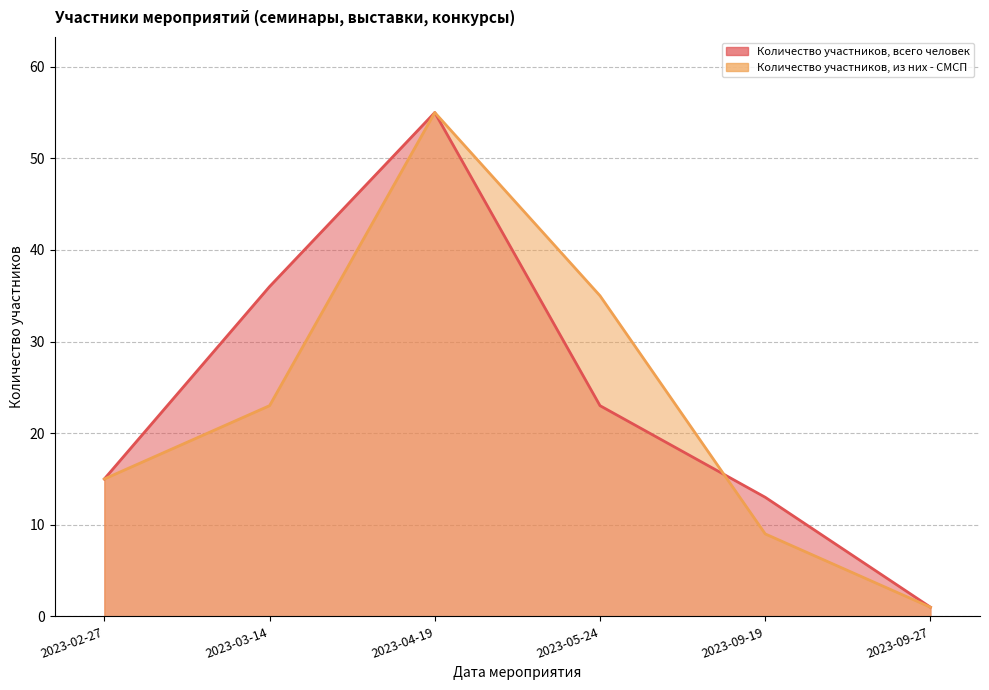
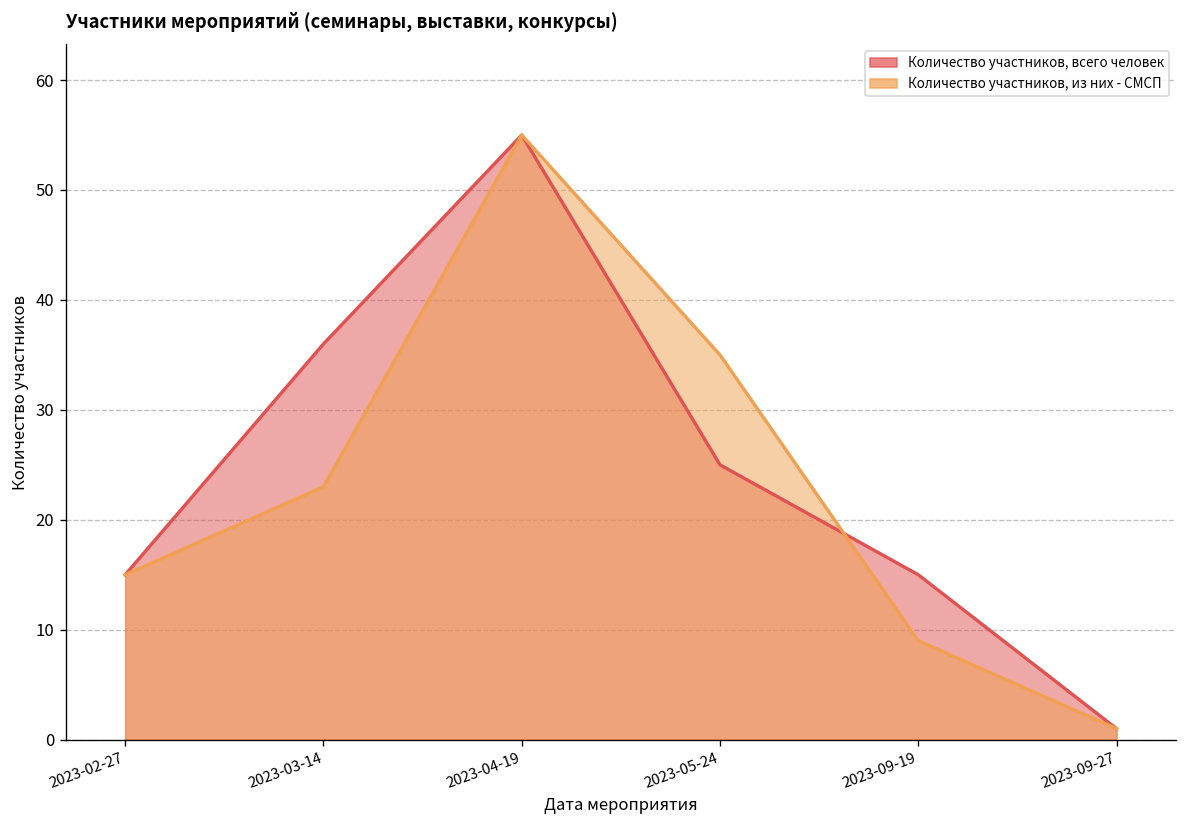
  {
    "Количество участников, всего человек": {
      "2023-03-14": 36,
-     "2023-05-24": 23,
-     "2023-09-19": 13
+     "2023-05-24": 25,
+     "2023-09-19": 15
    },
    "Количество участников, из них - СМСП": {
      "2023-03-14": 23,
      "2023-05-24": 35,
      "2023-09-19": 9
    }
  }
